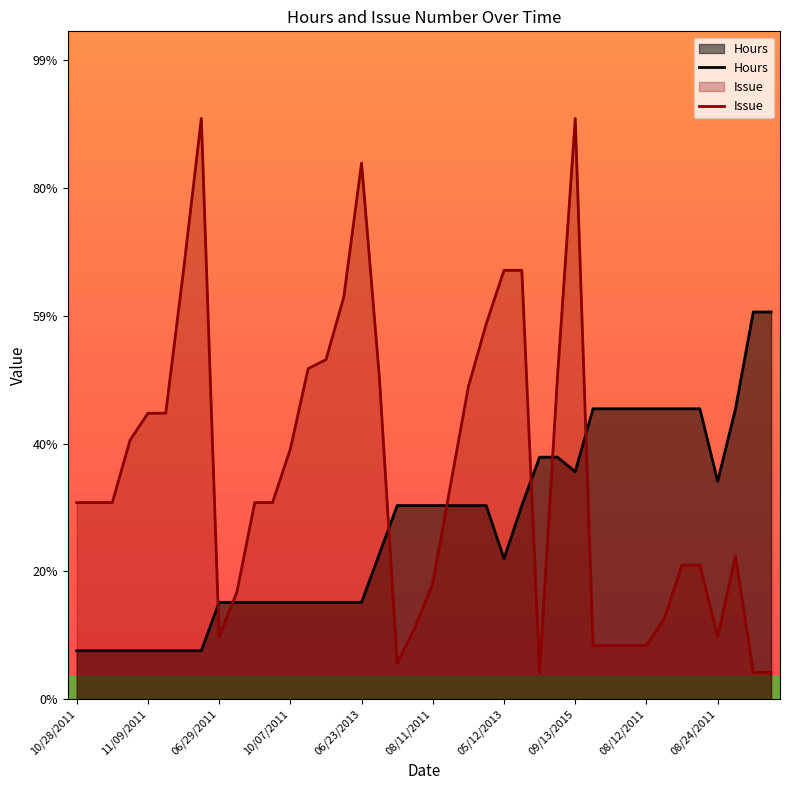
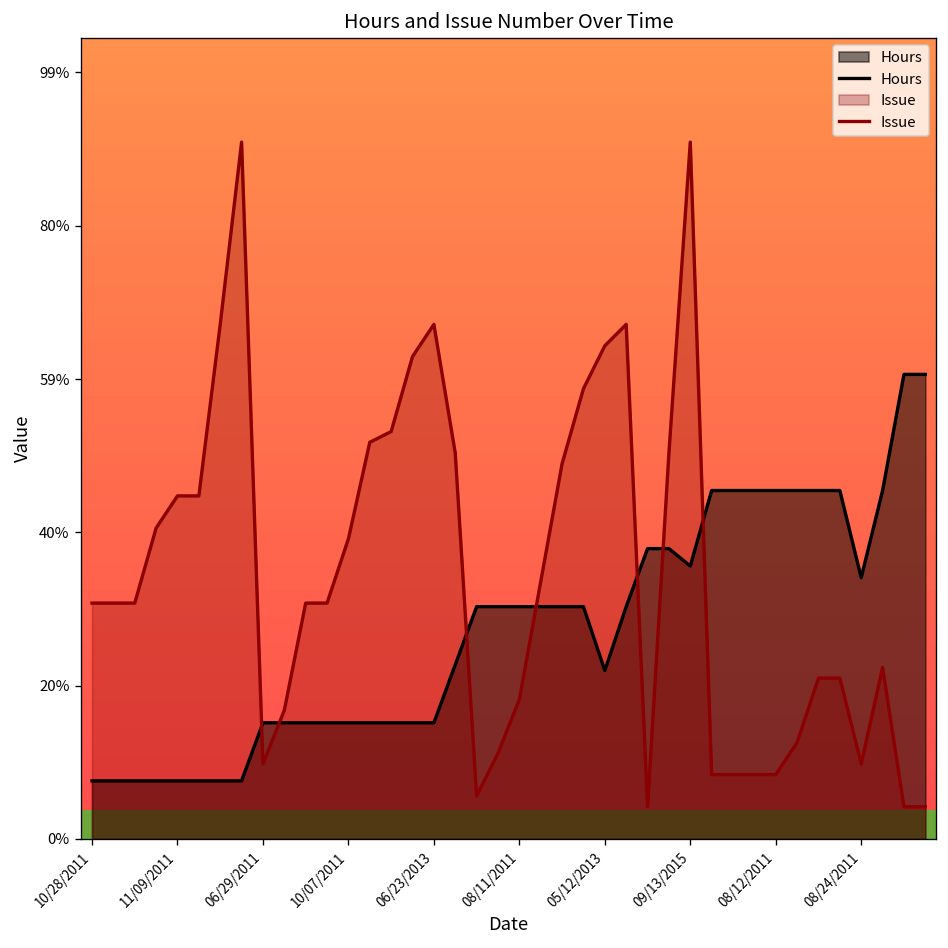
  {
    "Hours": {
      "10/28/2011": "7%",
      "11/09/2011": "7%",
      "10/07/2011": "15%",
      "06/23/2013": "15%",
      "05/12/2013": "22%",
      "09/13/2015": "35%",
      "08/12/2011": "45%",
      "08/24/2011": "34%"
    },
    "Issue": {
      "10/28/2011": "30%",
      "11/09/2011": "44%",
      "10/07/2011": "39%",
-     "06/23/2013": "83%",
-     "05/12/2013": "66%",
+     "06/23/2013": "66%",
+     "05/12/2013": "64%",
      "09/13/2015": "90%",
      "08/12/2011": "8%",
      "08/24/2011": "10%"
    }
  }
